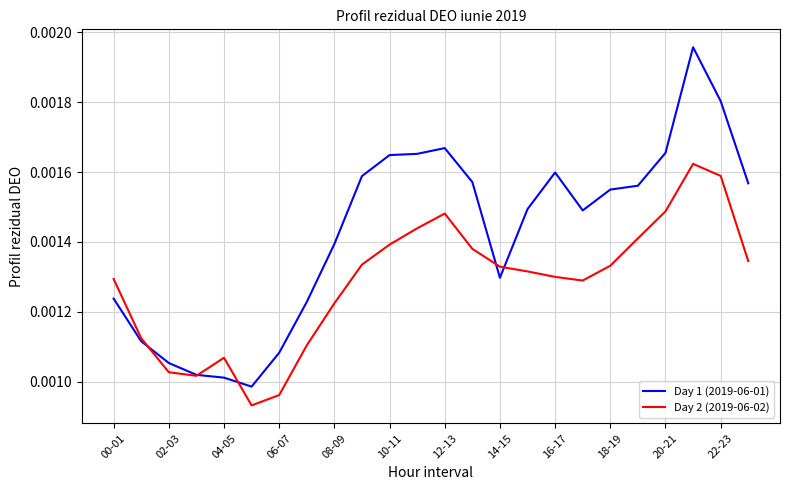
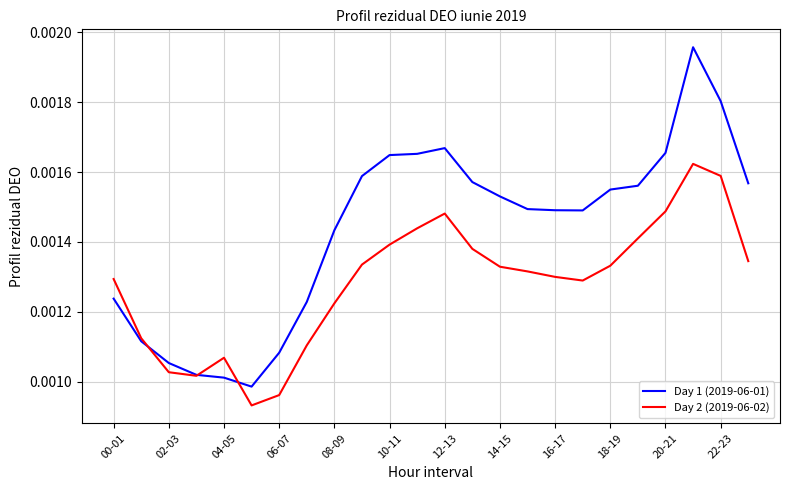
  {
    "Day 1 (2019-06-01)": {
      "00-01": 0.00124,
      "02-03": 0.00105,
      "04-05": 0.00101,
      "06-07": 0.00108,
-     "08-09": 0.00139,
+     "08-09": 0.00143,
      "10-11": 0.00165,
      "12-13": 0.00167,
-     "14-15": 0.00130,
-     "16-17": 0.00160,
+     "14-15": 0.00153,
+     "16-17": 0.00149,
      "18-19": 0.00155,
      "20-21": 0.00165,
      "22-23": 0.00180
    },
    "Day 2 (2019-06-02)": {
      "00-01": 0.00129,
      "02-03": 0.00103,
      "04-05": 0.00107,
      "06-07": 0.00096,
      "08-09": 0.00122,
      "10-11": 0.00139,
      "12-13": 0.00148,
      "14-15": 0.00133,
      "16-17": 0.00130,
      "18-19": 0.00133,
      "20-21": 0.00149,
      "22-23": 0.00159
    }
  }
